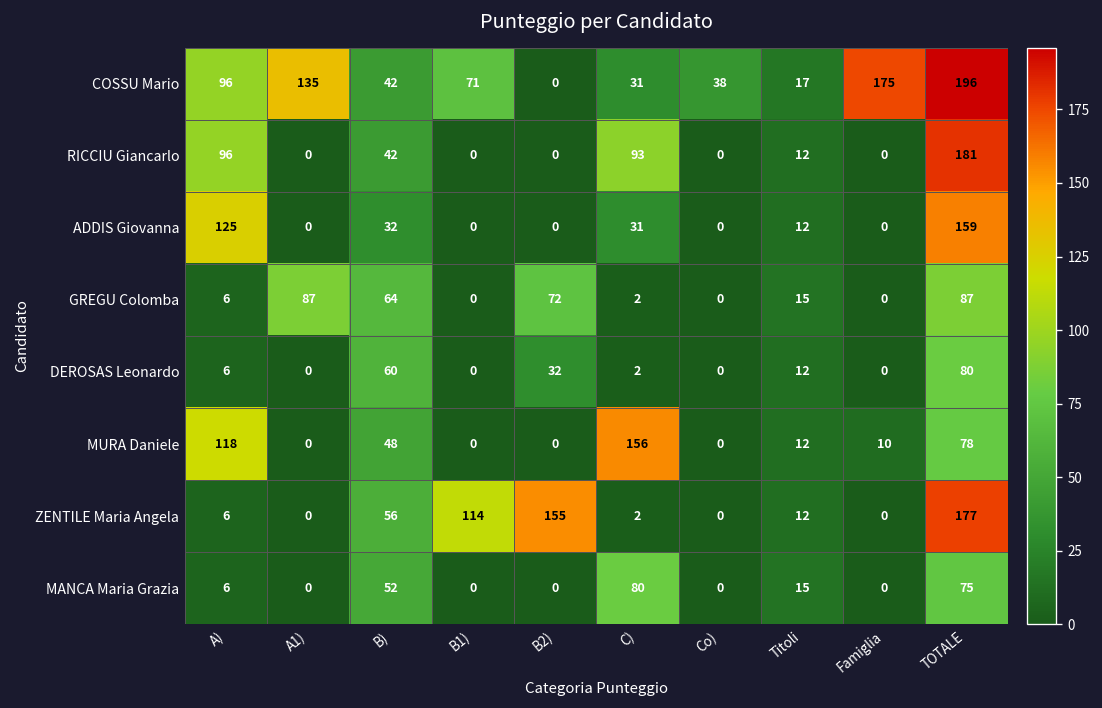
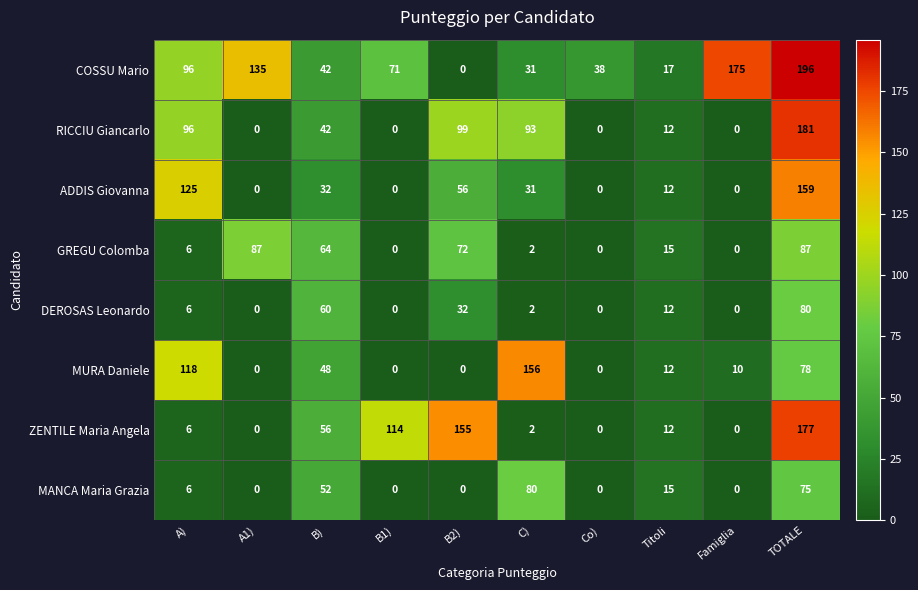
  {
    "COSSU Mario": {
      "A)": 96,
      "A1)": 135,
      "B)": 42,
      "B1)": 71,
      "B2)": 0,
      "C)": 31,
      "Co)": 38,
      "Titoli": 17,
      "Famiglia": 175,
      "TOTALE": 196
    },
    "RICCIU Giancarlo": {
      "A)": 96,
      "A1)": 0,
      "B)": 42,
      "B1)": 0,
-     "B2)": 0,
+     "B2)": 99,
      "C)": 93,
      "Co)": 0,
      "Titoli": 12,
      "Famiglia": 0,
      "TOTALE": 181
    },
    "ADDIS Giovanna": {
      "A)": 125,
      "A1)": 0,
      "B)": 32,
      "B1)": 0,
-     "B2)": 0,
+     "B2)": 56,
      "C)": 31,
      "Co)": 0,
      "Titoli": 12,
      "Famiglia": 0,
      "TOTALE": 159
    },
    "GREGU Colomba": {
      "A)": 6,
      "A1)": 87,
      "B)": 64,
      "B1)": 0,
      "B2)": 72,
      "C)": 2,
      "Co)": 0,
      "Titoli": 15,
      "Famiglia": 0,
      "TOTALE": 87
    },
    "DEROSAS Leonardo": {
      "A)": 6,
      "A1)": 0,
      "B)": 60,
      "B1)": 0,
      "B2)": 32,
      "C)": 2,
      "Co)": 0,
      "Titoli": 12,
      "Famiglia": 0,
      "TOTALE": 80
    },
    "MURA Daniele": {
      "A)": 118,
      "A1)": 0,
      "B)": 48,
      "B1)": 0,
      "B2)": 0,
      "C)": 156,
      "Co)": 0,
      "Titoli": 12,
      "Famiglia": 10,
      "TOTALE": 78
    },
    "ZENTILE Maria Angela": {
      "A)": 6,
      "A1)": 0,
      "B)": 56,
      "B1)": 114,
      "B2)": 155,
      "C)": 2,
      "Co)": 0,
      "Titoli": 12,
      "Famiglia": 0,
      "TOTALE": 177
    },
    "MANCA Maria Grazia": {
      "A)": 6,
      "A1)": 0,
      "B)": 52,
      "B1)": 0,
      "B2)": 0,
      "C)": 80,
      "Co)": 0,
      "Titoli": 15,
      "Famiglia": 0,
      "TOTALE": 75
    }
  }
